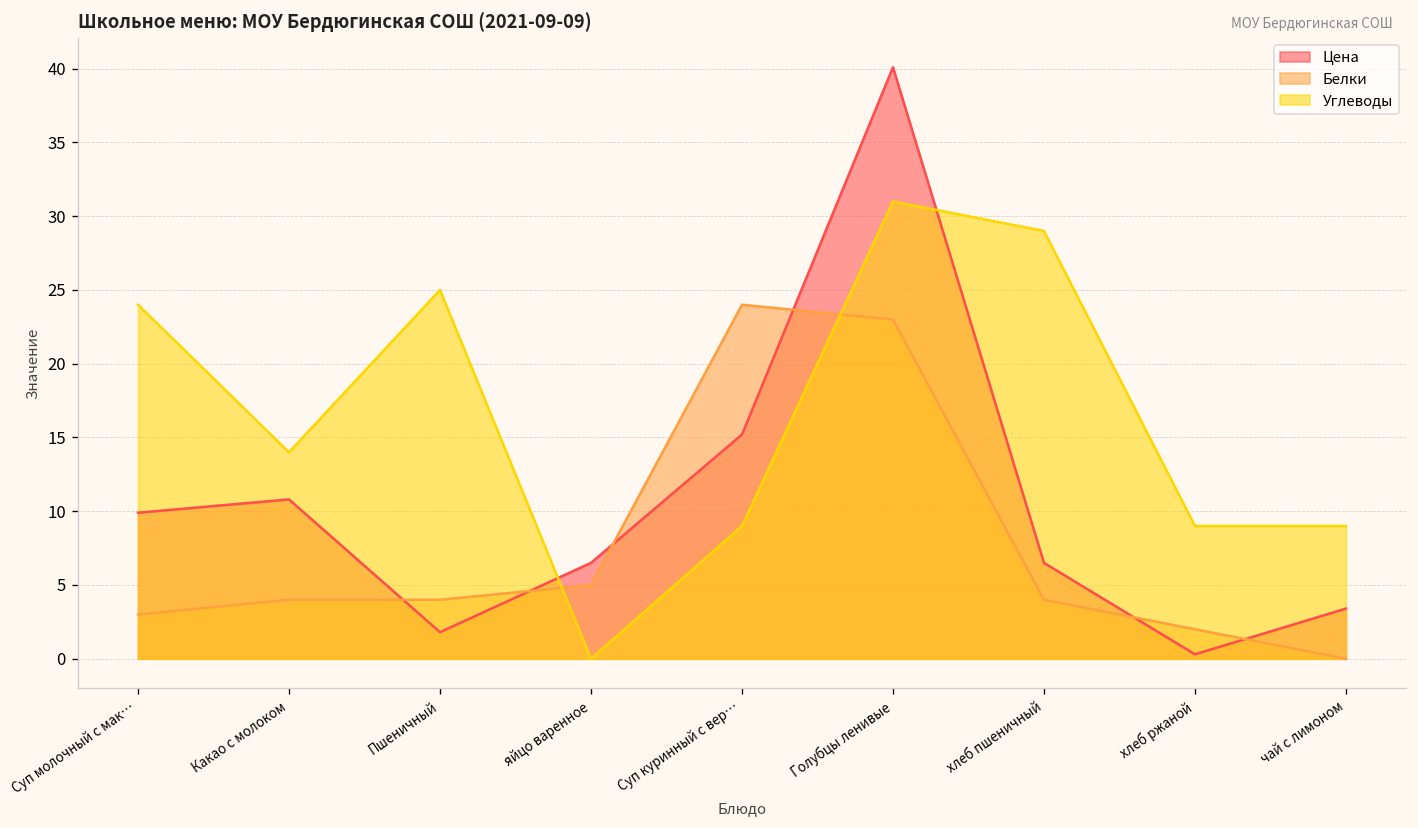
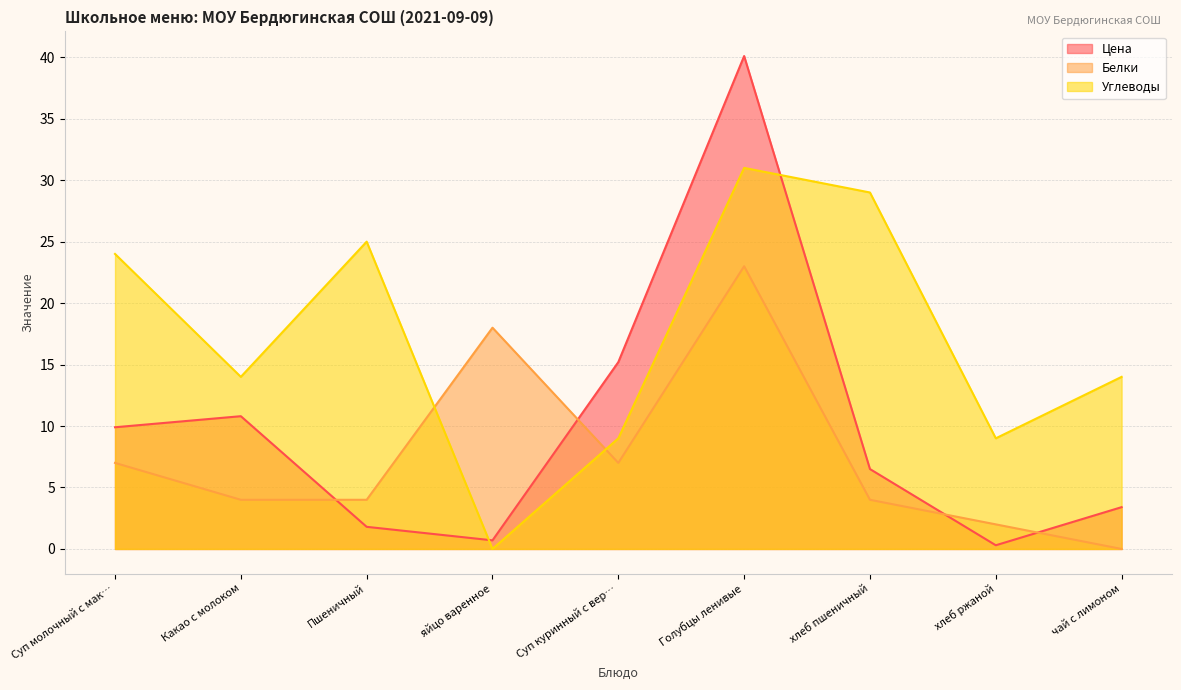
  {
    "Цена": {
      "Суп молочный с мак…": 9.9,
      "Какао с молоком": 10.8,
      "Пшеничный": 1.8,
-     "яйцо варенное": 6.5,
+     "яйцо варенное": 0.7,
      "Суп куринный с вер…": 15.2,
      "Голубцы ленивые": 40.1,
      "хлеб пшеничный": 6.5,
      "хлеб ржаной": 0.3,
      "чай с лимоном": 3.4
    },
    "Белки": {
-     "Суп молочный с мак…": 3,
+     "Суп молочный с мак…": 7,
      "Какао с молоком": 4,
      "Пшеничный": 4,
-     "яйцо варенное": 5,
-     "Суп куринный с вер…": 24,
+     "яйцо варенное": 18,
+     "Суп куринный с вер…": 7,
      "Голубцы ленивые": 23,
      "хлеб пшеничный": 4,
      "хлеб ржаной": 2,
      "чай с лимоном": 0
    },
    "Углеводы": {
      "Суп молочный с мак…": 24,
      "Какао с молоком": 14,
      "Пшеничный": 25,
      "яйцо варенное": 0,
      "Суп куринный с вер…": 9,
      "Голубцы ленивые": 31,
      "хлеб пшеничный": 29,
      "хлеб ржаной": 9,
-     "чай с лимоном": 9
+     "чай с лимоном": 14
    }
  }
